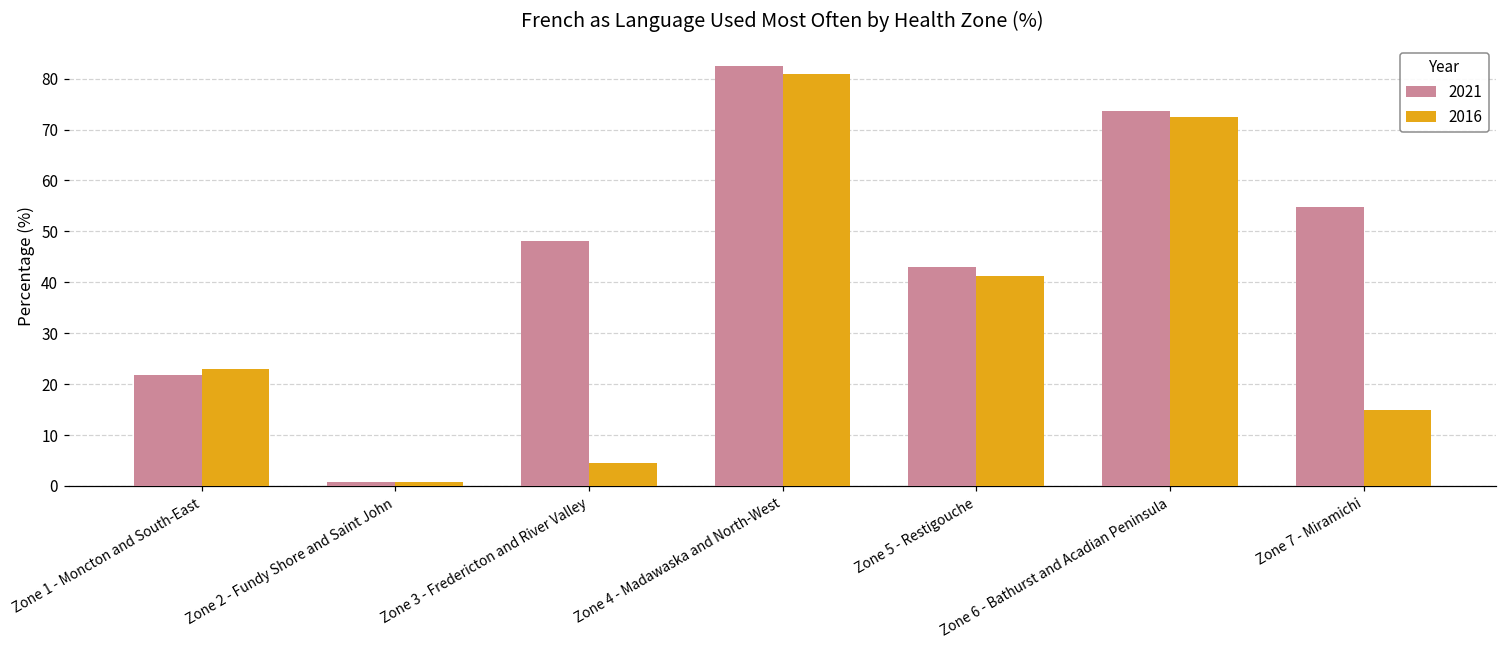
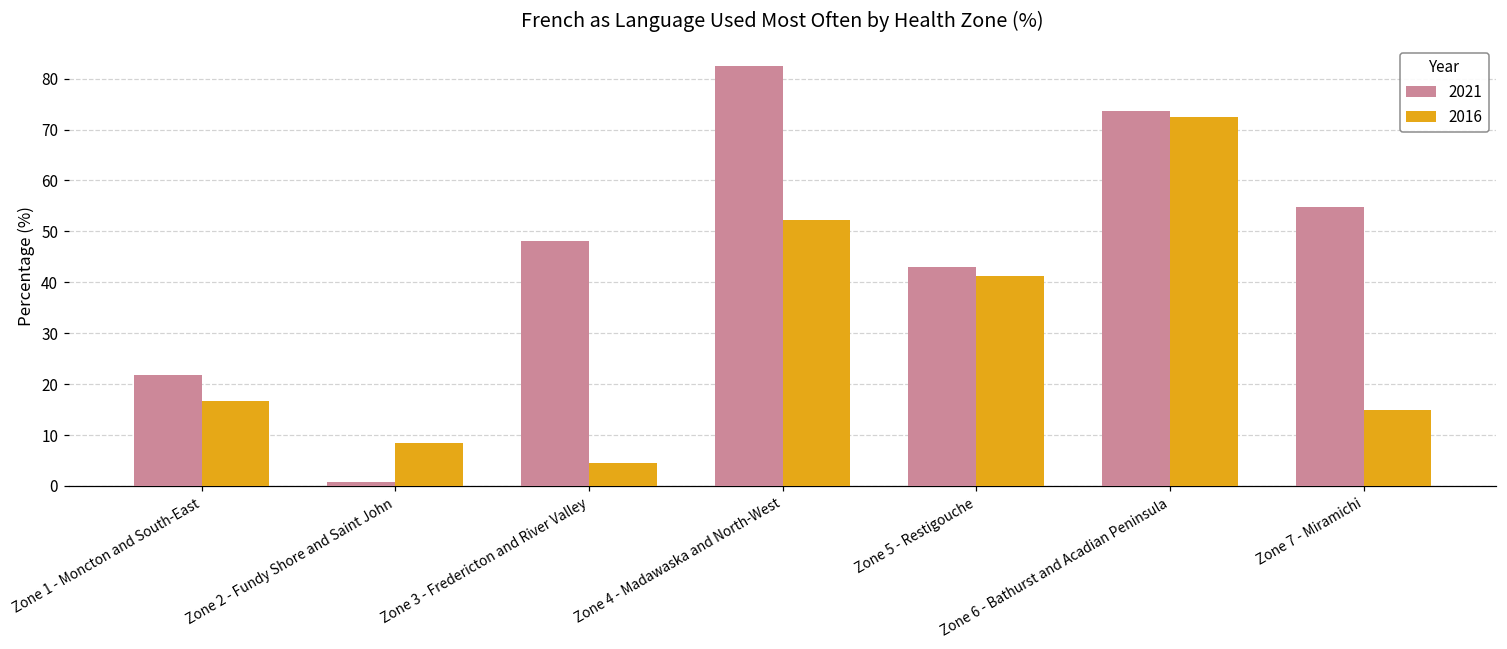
  {
    "2021": {
      "Zone 1 - Moncton and South-East": 22,
      "Zone 2 - Fundy Shore and Saint John": 1,
      "Zone 3 - Fredericton and River Valley": 48,
      "Zone 4 - Madawaska and North-West": 82,
      "Zone 5 - Restigouche": 43,
      "Zone 6 - Bathurst and Acadian Peninsula": 74,
      "Zone 7 - Miramichi": 55
    },
    "2016": {
-     "Zone 1 - Moncton and South-East": 23,
-     "Zone 2 - Fundy Shore and Saint John": 1,
+     "Zone 1 - Moncton and South-East": 17,
+     "Zone 2 - Fundy Shore and Saint John": 8,
      "Zone 3 - Fredericton and River Valley": 4,
-     "Zone 4 - Madawaska and North-West": 81,
+     "Zone 4 - Madawaska and North-West": 52,
      "Zone 5 - Restigouche": 41,
      "Zone 6 - Bathurst and Acadian Peninsula": 72,
      "Zone 7 - Miramichi": 15
    }
  }
